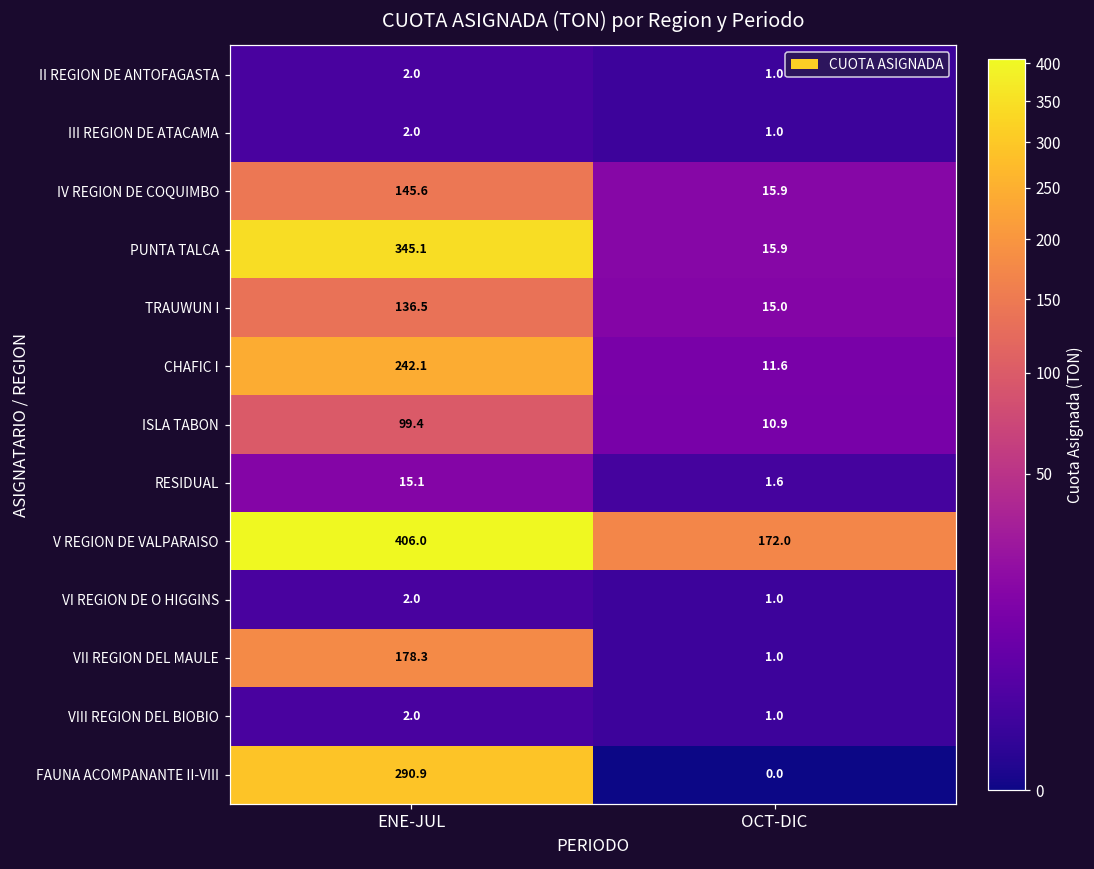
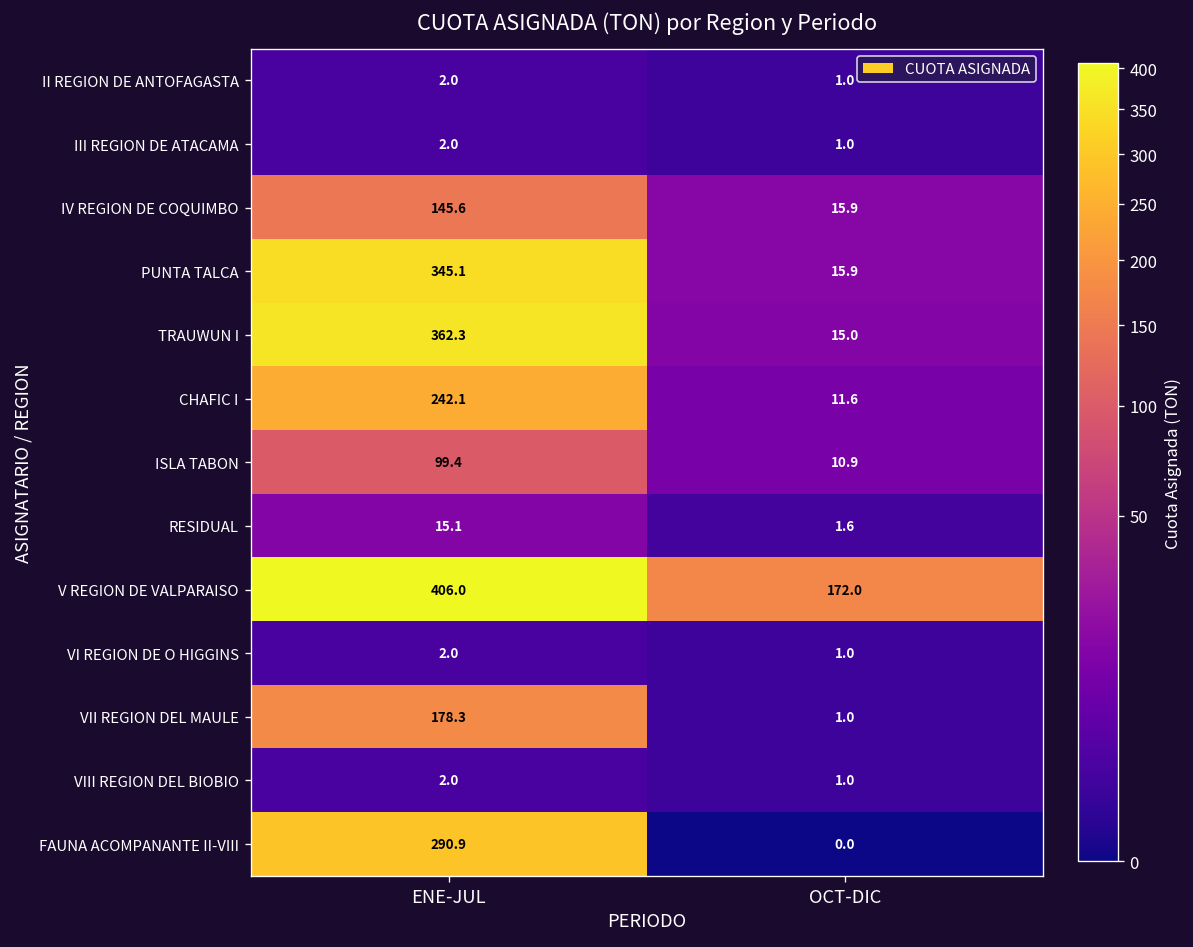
  {
    "II REGION DE ANTOFAGASTA": {
      "ENE-JUL": 2.0,
      "OCT-DIC": 1.0
    },
    "III REGION DE ATACAMA": {
      "ENE-JUL": 2.0,
      "OCT-DIC": 1.0
    },
    "IV REGION DE COQUIMBO": {
      "ENE-JUL": 145.6,
      "OCT-DIC": 15.9
    },
    "PUNTA TALCA": {
      "ENE-JUL": 345.1,
      "OCT-DIC": 15.9
    },
    "TRAUWUN I": {
-     "ENE-JUL": 136.5,
+     "ENE-JUL": 362.3,
      "OCT-DIC": 15.0
    },
    "CHAFIC I": {
      "ENE-JUL": 242.1,
      "OCT-DIC": 11.6
    },
    "ISLA TABON": {
      "ENE-JUL": 99.4,
      "OCT-DIC": 10.9
    },
    "RESIDUAL": {
      "ENE-JUL": 15.1,
      "OCT-DIC": 1.6
    },
    "V REGION DE VALPARAISO": {
      "ENE-JUL": 406.0,
      "OCT-DIC": 172.0
    },
    "VI REGION DE O HIGGINS": {
      "ENE-JUL": 2.0,
      "OCT-DIC": 1.0
    },
    "VII REGION DEL MAULE": {
      "ENE-JUL": 178.3,
      "OCT-DIC": 1.0
    },
    "VIII REGION DEL BIOBIO": {
      "ENE-JUL": 2.0,
      "OCT-DIC": 1.0
    },
    "FAUNA ACOMPANANTE II-VIII": {
      "ENE-JUL": 290.9,
      "OCT-DIC": 0.0
    }
  }
